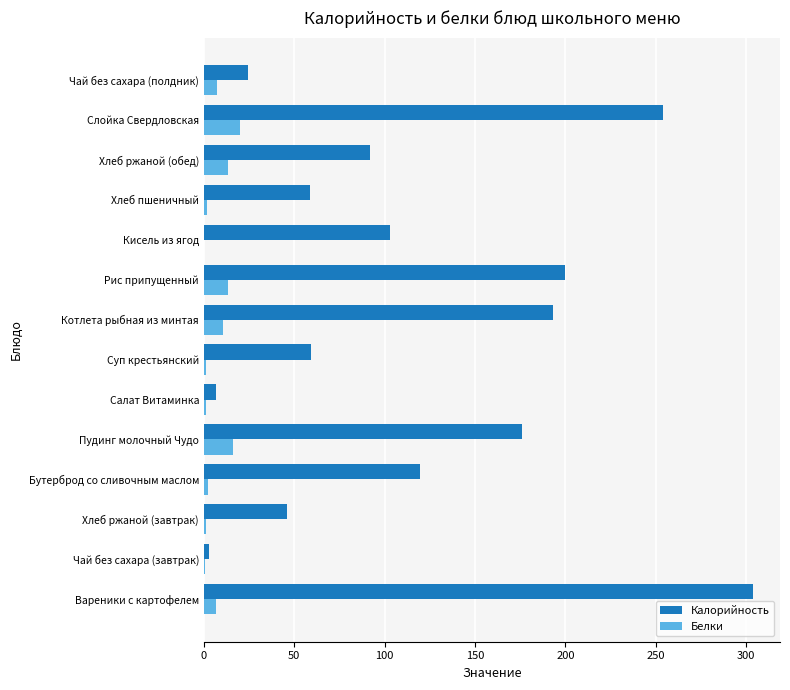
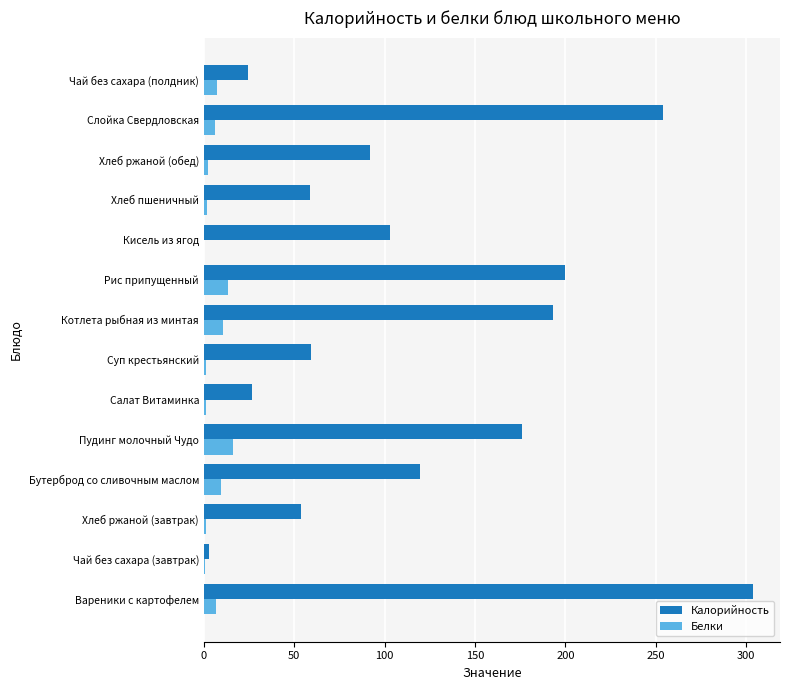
  {
    "Калорийность": {
      "Чай без сахара (полдник)": 24,
      "Слойка Свердловская": 254,
      "Хлеб ржаной (обед)": 92,
      "Хлеб пшеничный": 59,
      "Кисель из ягод": 103,
      "Рис припущенный": 200,
      "Котлета рыбная из минтая": 193,
      "Суп крестьянский": 60,
-     "Салат Витаминка": 7,
+     "Салат Витаминка": 27,
      "Пудинг молочный Чудо": 176,
      "Бутерброд со сливочным маслом": 120,
-     "Хлеб ржаной (завтрак)": 46,
+     "Хлеб ржаной (завтрак)": 54,
      "Чай без сахара (завтрак)": 3,
      "Вареники с картофелем": 304
    },
    "Белки": {
      "Чай без сахара (полдник)": 7,
-     "Слойка Свердловская": 20,
-     "Хлеб ржаной (обед)": 14,
+     "Слойка Свердловская": 6,
+     "Хлеб ржаной (обед)": 2,
      "Хлеб пшеничный": 2,
      "Рис припущенный": 13,
      "Котлета рыбная из минтая": 11,
      "Пудинг молочный Чудо": 16,
-     "Бутерброд со сливочным маслом": 2,
+     "Бутерброд со сливочным маслом": 9,
      "Вареники с картофелем": 7
    }
  }
